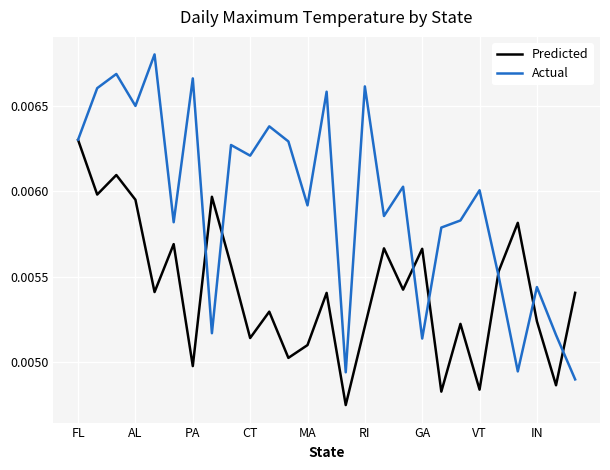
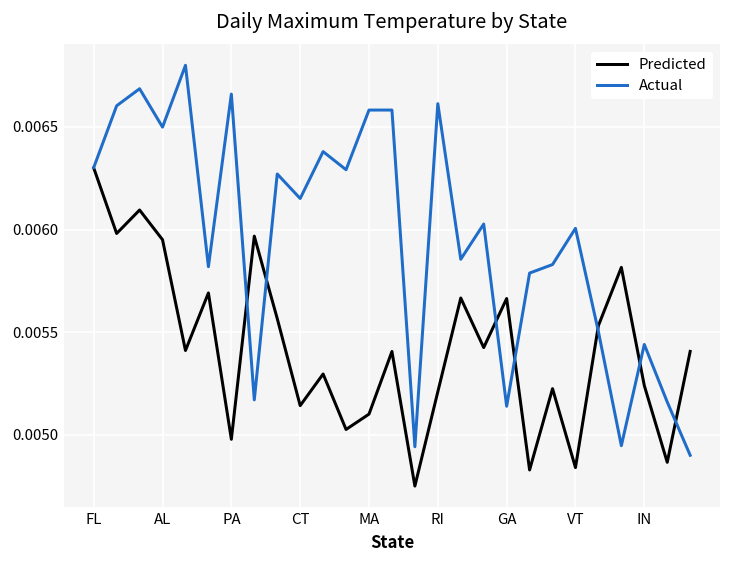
  {
    "Predicted": {
      "AL": 0.00595,
      "PA": 0.00498,
      "CT": 0.00514,
      "MA": 0.00510,
      "RI": 0.00521,
      "GA": 0.00566,
      "VT": 0.00484,
      "IN": 0.00524
    },
    "Actual": {
      "AL": 0.00650,
      "PA": 0.00666,
-     "CT": 0.00621,
-     "MA": 0.00592,
+     "CT": 0.00615,
+     "MA": 0.00658,
      "RI": 0.00661,
      "GA": 0.00514,
      "VT": 0.00601,
      "IN": 0.00544
    }
  }
